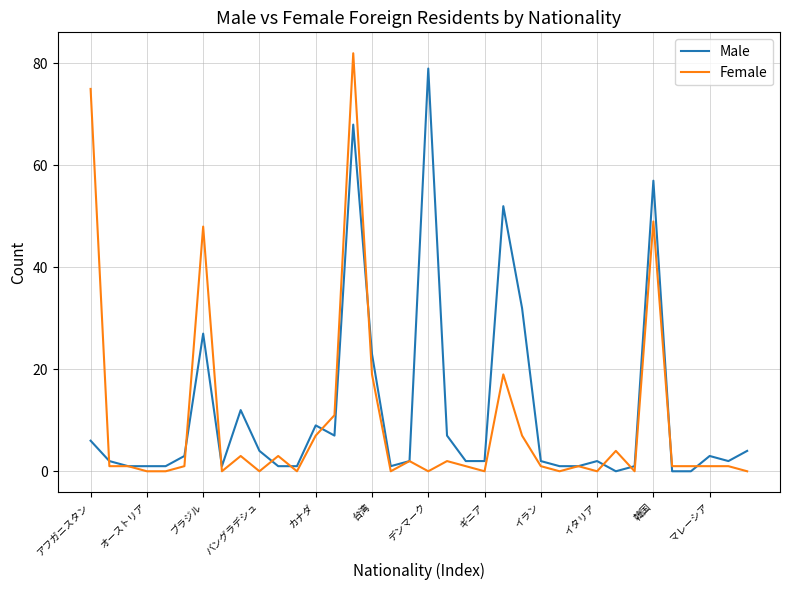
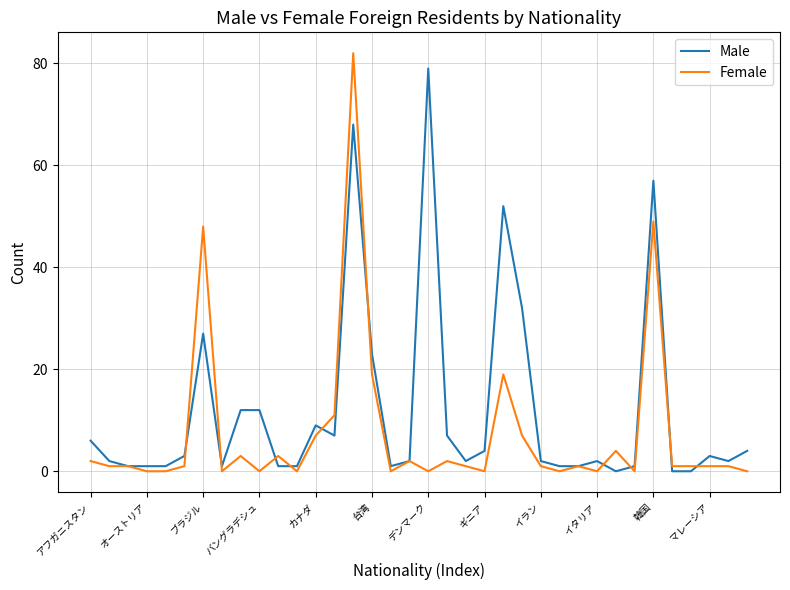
  {
    "Male": {
      "アフガニスタン": 6,
      "オーストリア": 1,
      "ブラジル": 27,
-     "バングラデシュ": 4,
+     "バングラデシュ": 12,
      "カナダ": 9,
      "台湾": 23,
      "デンマーク": 79,
-     "ギニア": 2,
+     "ギニア": 4,
      "イラン": 2,
      "イタリア": 2,
      "韓国": 57,
      "マレーシア": 3
    },
    "Female": {
-     "アフガニスタン": 75,
+     "アフガニスタン": 2,
      "オーストリア": 0,
      "ブラジル": 48,
      "バングラデシュ": 0,
      "カナダ": 7,
      "台湾": 19,
      "デンマーク": 0,
      "ギニア": 0,
      "イラン": 1,
      "イタリア": 0,
      "韓国": 49,
      "マレーシア": 1
    }
  }
